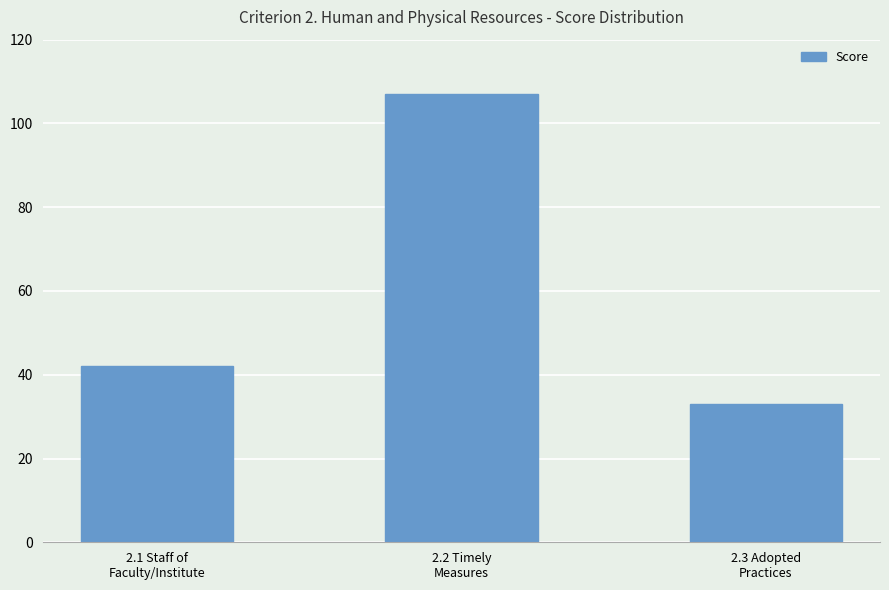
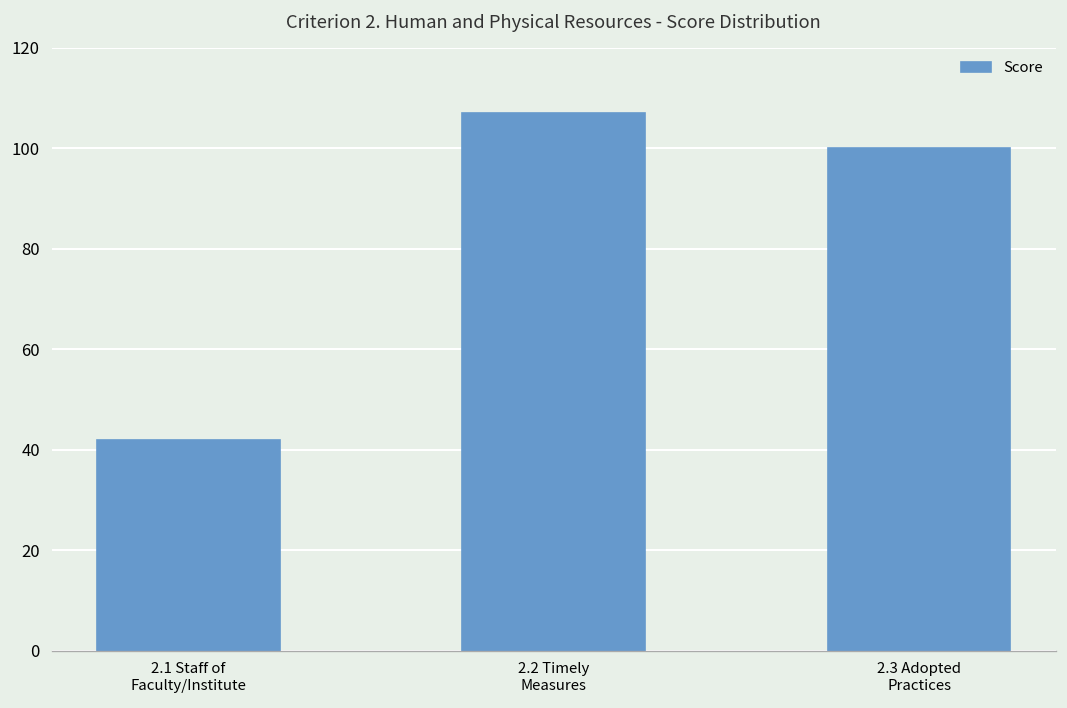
  {
    "2.1 Staff of Faculty/Institute": 42,
    "2.2 Timely Measures": 107,
-   "2.3 Adopted Practices": 33
+   "2.3 Adopted Practices": 100
  }
